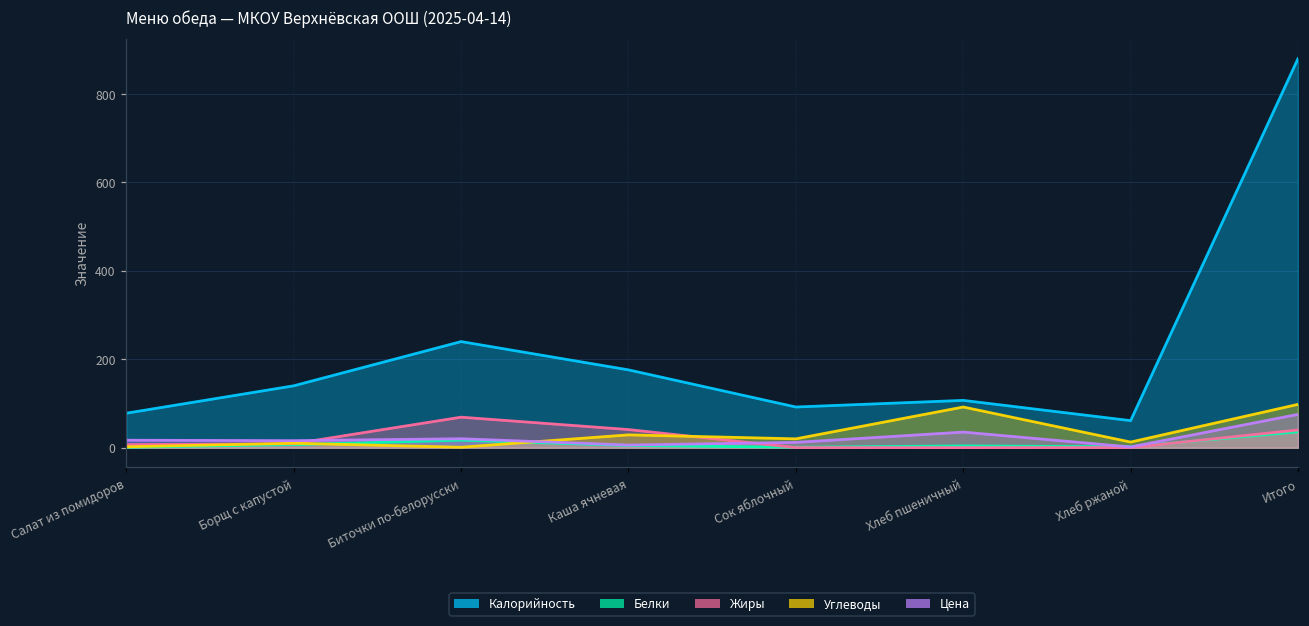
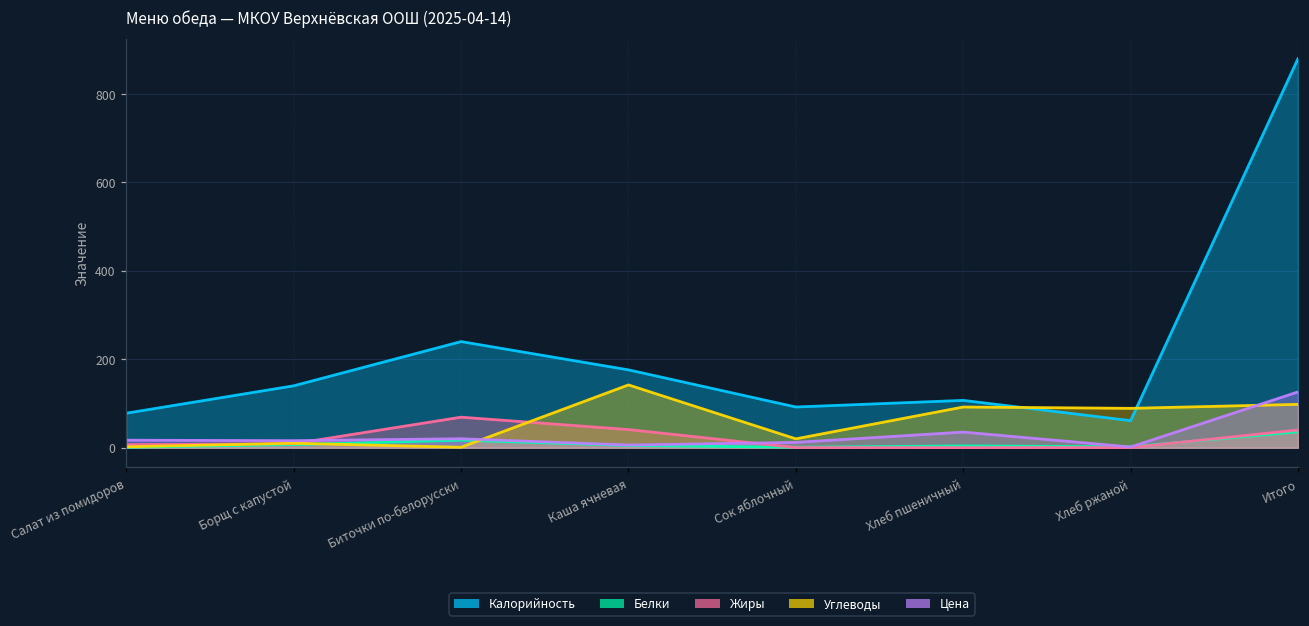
  {
    "Жиры": {
      "Биточки по-белорусски": 70,
      "Каша ячневая": 40
    },
    "Углеводы": {
      "Биточки по-белорусски": 0,
-     "Каша ячневая": 30,
+     "Каша ячневая": 140,
      "Сок яблочный": 20,
      "Хлеб пшеничный": 90,
-     "Хлеб ржаной": 10,
+     "Хлеб ржаной": 90,
      "Итого": 100
    },
    "Цена": {
      "Салат из помидоров": 20,
      "Сок яблочный": 10,
      "Хлеб пшеничный": 40,
-     "Итого": 80
+     "Итого": 130
    }
  }
